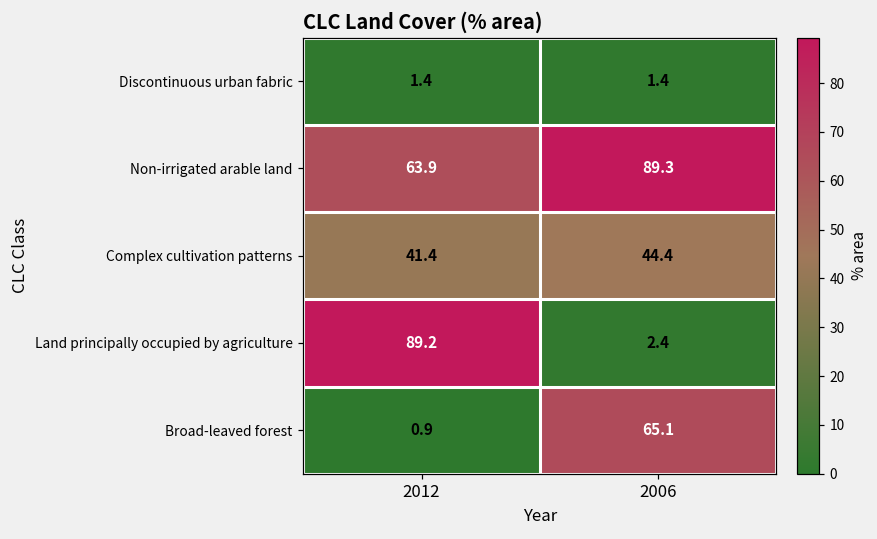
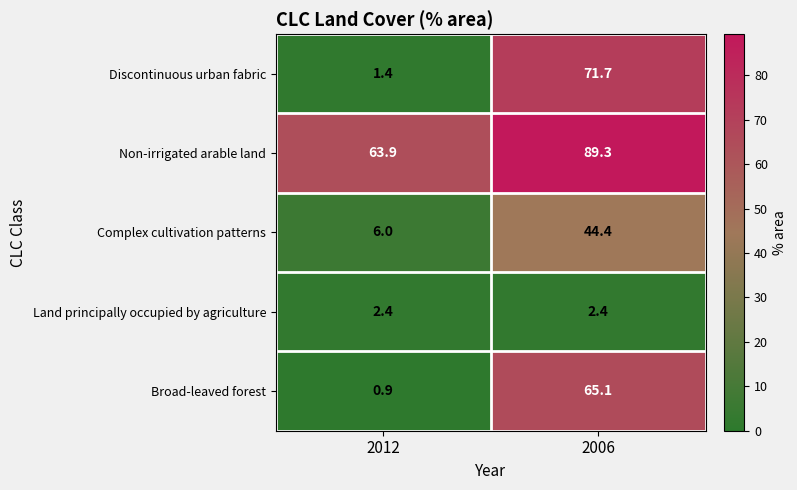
  {
    "Discontinuous urban fabric": {
      "2012": 1.4,
-     "2006": 1.4
+     "2006": 71.7
    },
    "Non-irrigated arable land": {
      "2012": 63.9,
      "2006": 89.3
    },
    "Complex cultivation patterns": {
-     "2012": 41.4,
+     "2012": 6.0,
      "2006": 44.4
    },
    "Land principally occupied by agriculture": {
-     "2012": 89.2,
+     "2012": 2.4,
      "2006": 2.4
    },
    "Broad-leaved forest": {
      "2012": 0.9,
      "2006": 65.1
    }
  }
